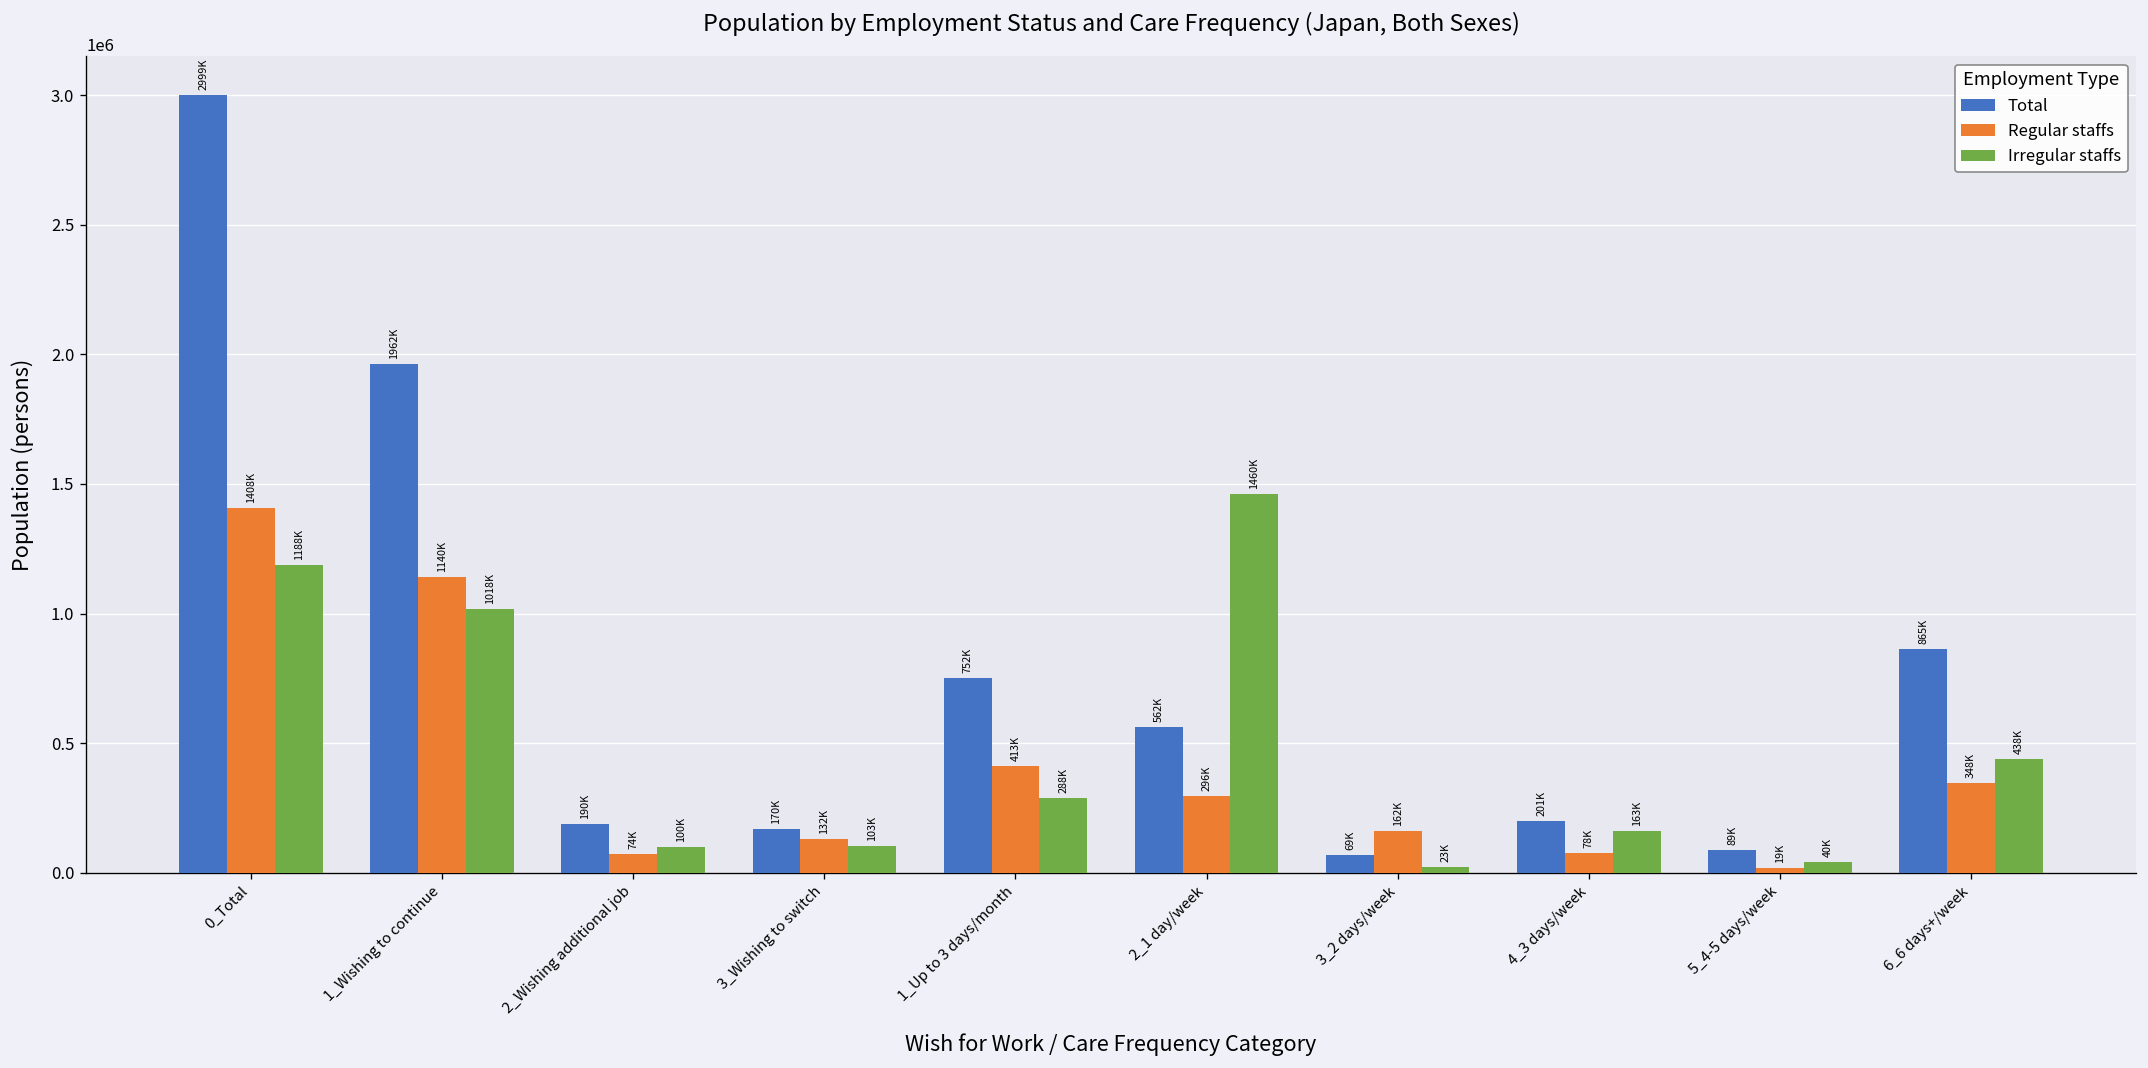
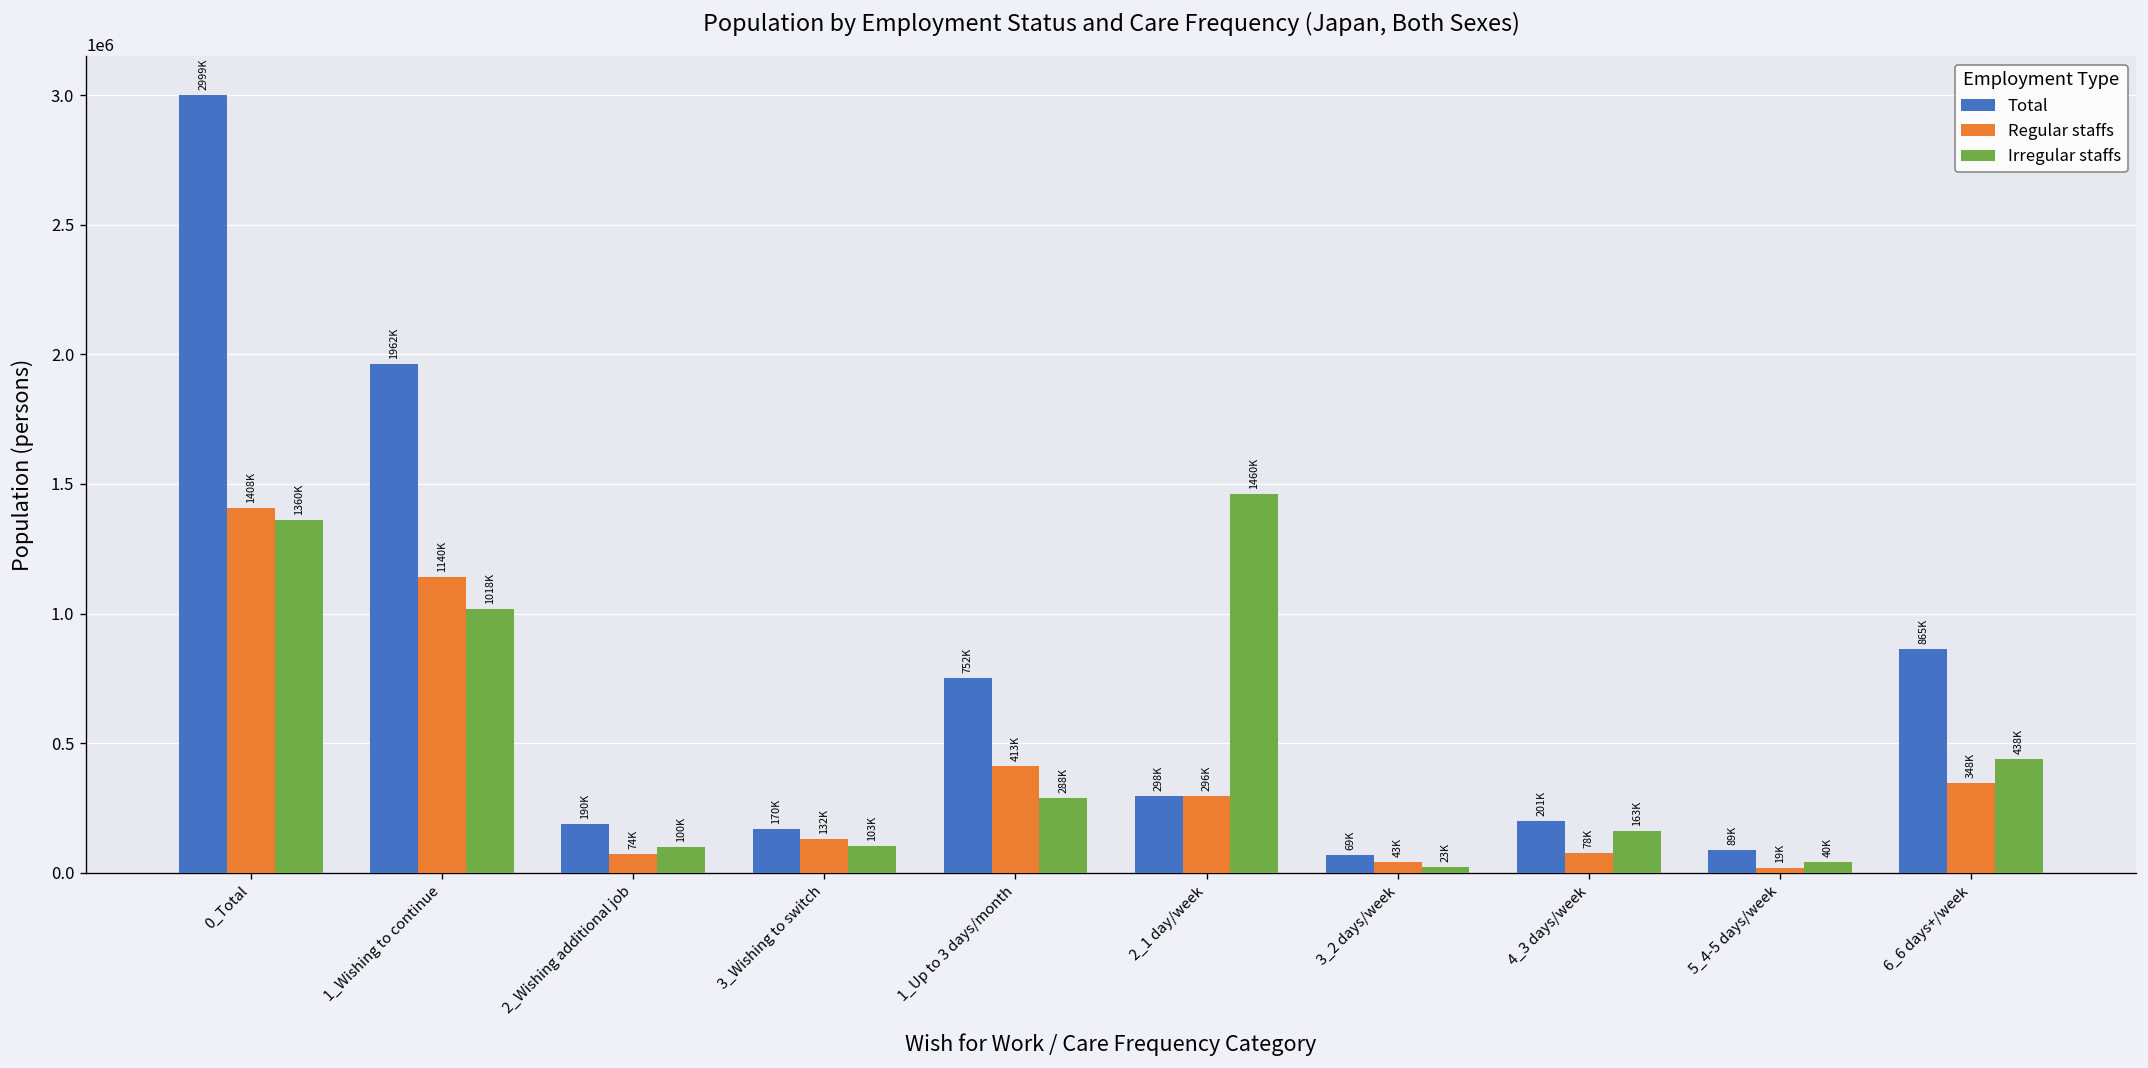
  {
    "Total": {
      "0_Total": "2999K",
      "1_Wishing to continue": "1962K",
      "2_Wishing additional job": "190K",
      "3_Wishing to switch": "170K",
      "1_Up to 3 days/month": "752K",
-     "2_1 day/week": "562K",
+     "2_1 day/week": "298K",
      "3_2 days/week": "69K",
      "4_3 days/week": "201K",
      "5_4-5 days/week": "89K",
      "6_6 days+/week": "865K"
    },
    "Regular staffs": {
      "0_Total": "1408K",
      "1_Wishing to continue": "1140K",
      "2_Wishing additional job": "74K",
      "3_Wishing to switch": "132K",
      "1_Up to 3 days/month": "413K",
      "2_1 day/week": "296K",
-     "3_2 days/week": "162K",
+     "3_2 days/week": "43K",
      "4_3 days/week": "78K",
      "5_4-5 days/week": "19K",
      "6_6 days+/week": "348K"
    },
    "Irregular staffs": {
-     "0_Total": "1188K",
+     "0_Total": "1360K",
      "1_Wishing to continue": "1018K",
      "2_Wishing additional job": "100K",
      "3_Wishing to switch": "103K",
      "1_Up to 3 days/month": "288K",
      "2_1 day/week": "1460K",
      "3_2 days/week": "23K",
      "4_3 days/week": "163K",
      "5_4-5 days/week": "40K",
      "6_6 days+/week": "438K"
    }
  }
